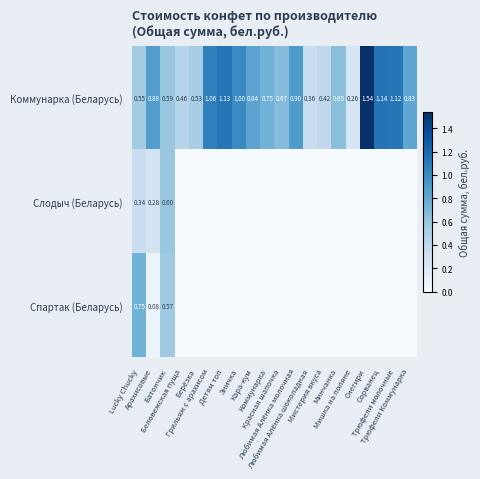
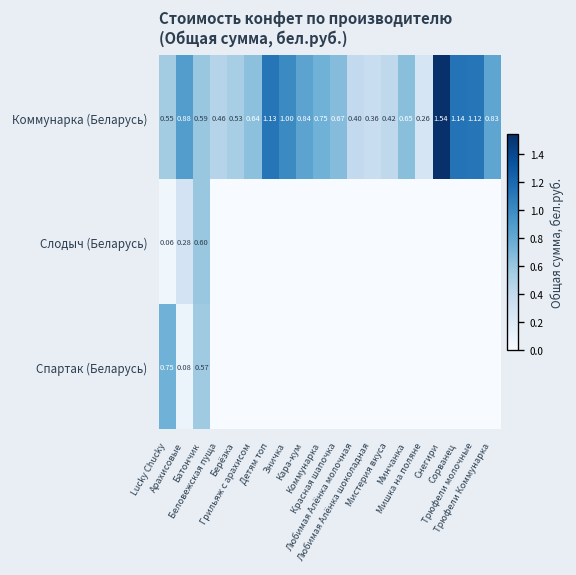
  {
    "Коммунарка (Беларусь)": {
      "Lucky Chucky": 0.55,
      "Арахисовые": 0.88,
      "Батончик": 0.59,
      "Беловежская пуща": 0.46,
      "Берёзка": 0.53,
-     "Грильяж с арахисом": 1.06,
+     "Грильяж с арахисом": 0.64,
      "Детям топ": 1.13,
      "Зничка": 1.00,
      "Кара-кум": 0.84,
      "Коммунарка": 0.75,
      "Красная шапочка": 0.67,
-     "Любимая Алёнка молочная": 0.90,
+     "Любимая Алёнка молочная": 0.40,
      "Любимая Алёнка шоколадная": 0.36,
      "Мистерия вкуса": 0.42,
      "Минчанка": 0.65,
      "Мишка на поляне": 0.26,
      "Снегири": 1.54,
      "Сорванец": 1.14,
      "Трюфели молочные": 1.12,
      "Трюфели Коммунарка": 0.83
    },
    "Слодыч (Беларусь)": {
-     "Lucky Chucky": 0.34,
+     "Lucky Chucky": 0.06,
      "Арахисовые": 0.28,
      "Батончик": 0.60
    },
    "Спартак (Беларусь)": {
      "Lucky Chucky": 0.75,
      "Арахисовые": 0.08,
      "Батончик": 0.57
    }
  }
